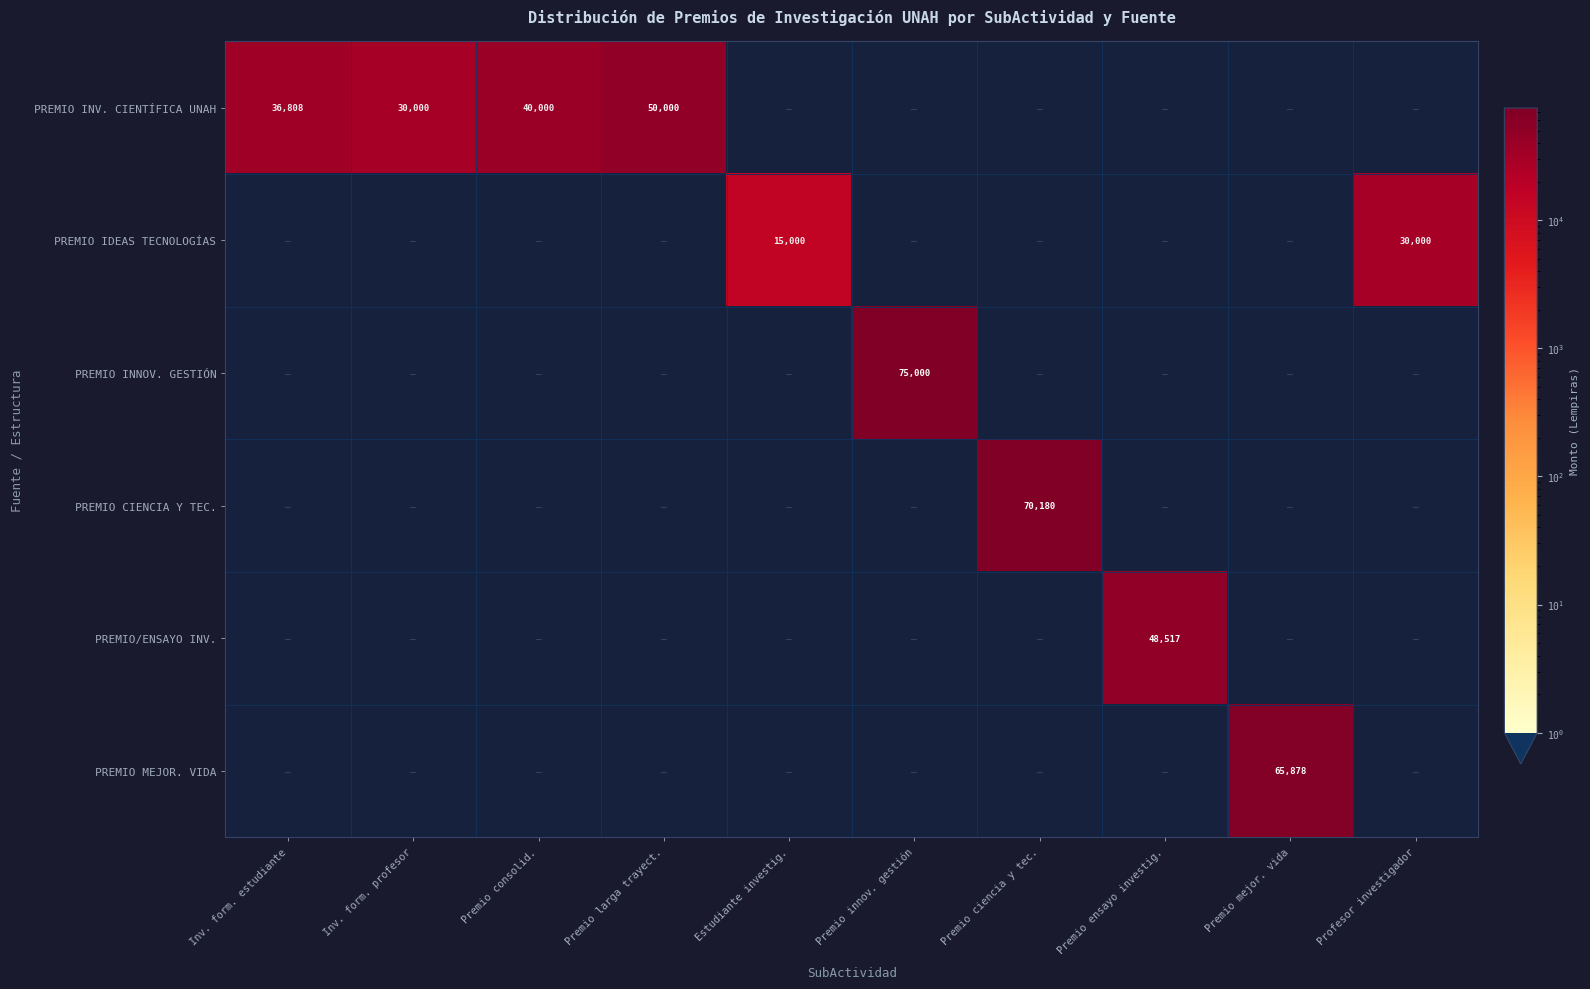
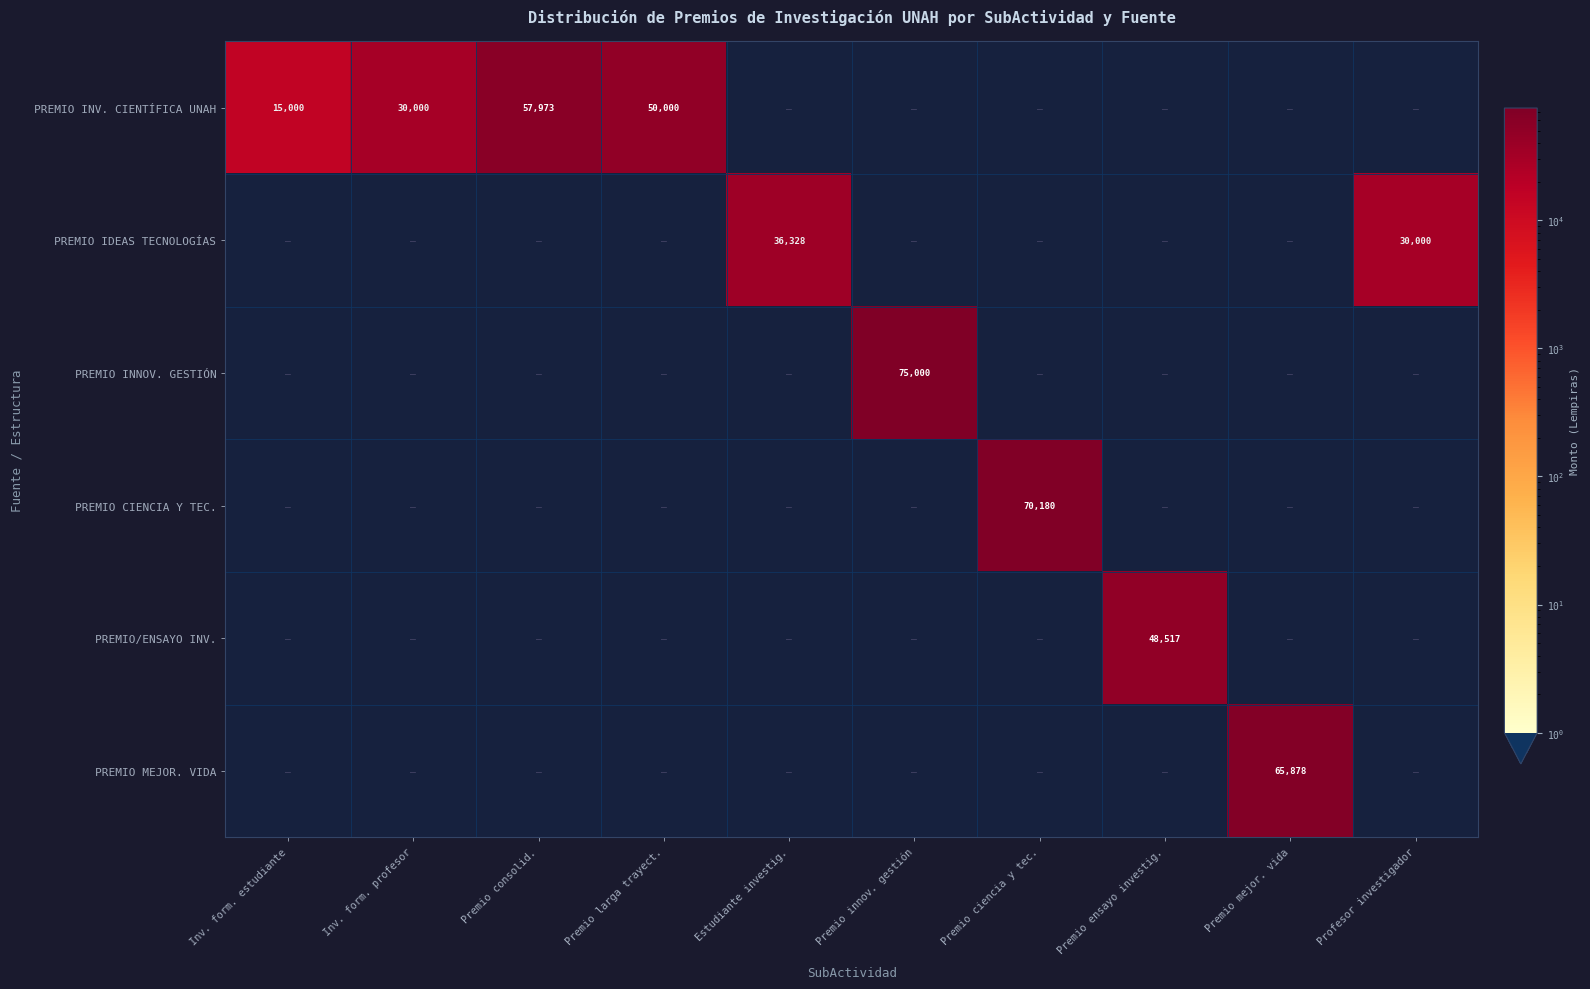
  {
    "PREMIO INV. CIENTÍFICA UNAH": {
-     "Inv. form. estudiante": "36,808",
+     "Inv. form. estudiante": "15,000",
      "Inv. form. profesor": "30,000",
-     "Premio consolid.": "40,000",
+     "Premio consolid.": "57,973",
      "Premio larga trayect.": "50,000"
    },
    "PREMIO IDEAS TECNOLOGÍAS": {
-     "Estudiante investig.": "15,000",
+     "Estudiante investig.": "36,328",
      "Profesor investigador": "30,000"
    },
    "PREMIO INNOV. GESTIÓN": {
      "Premio innov. gestión": "75,000"
    },
    "PREMIO CIENCIA Y TEC.": {
      "Premio ciencia y tec.": "70,180"
    },
    "PREMIO/ENSAYO INV.": {
      "Premio ensayo investig.": "48,517"
    },
    "PREMIO MEJOR. VIDA": {
      "Premio mejor. vida": "65,878"
    }
  }
